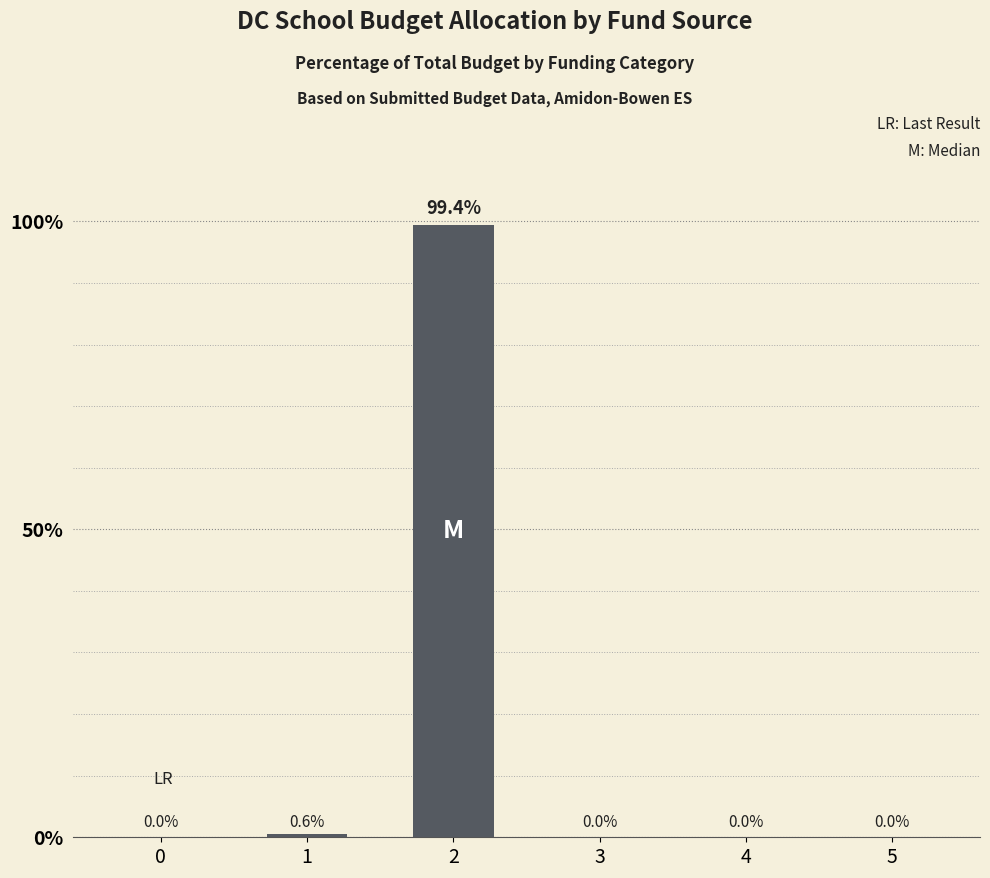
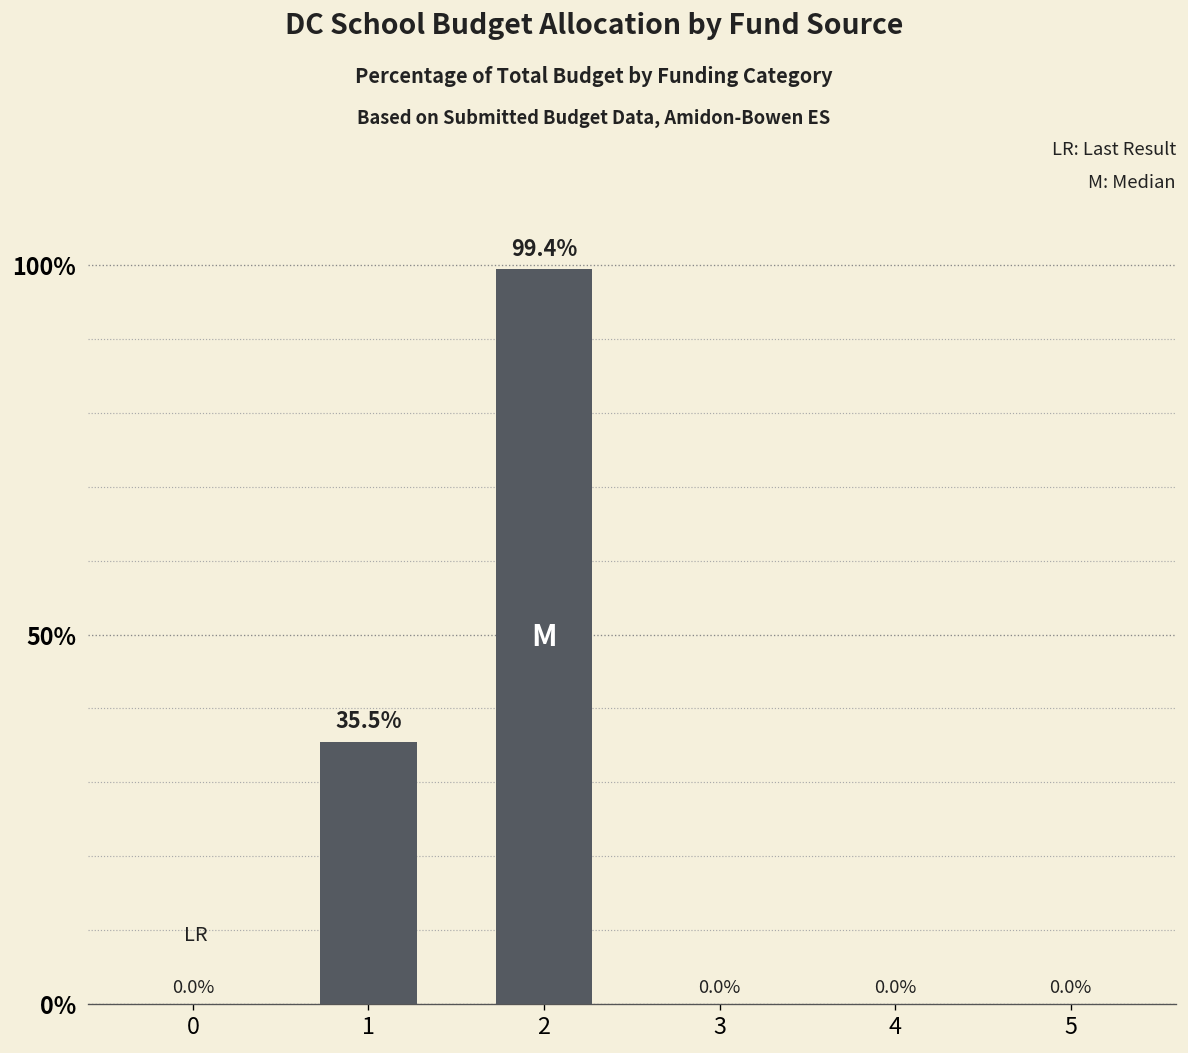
  {
    "0": "0.0%",
-   "1": "0.6%",
+   "1": "35.5%",
    "2": "99.4%",
    "3": "0.0%",
    "4": "0.0%",
    "5": "0.0%"
  }
